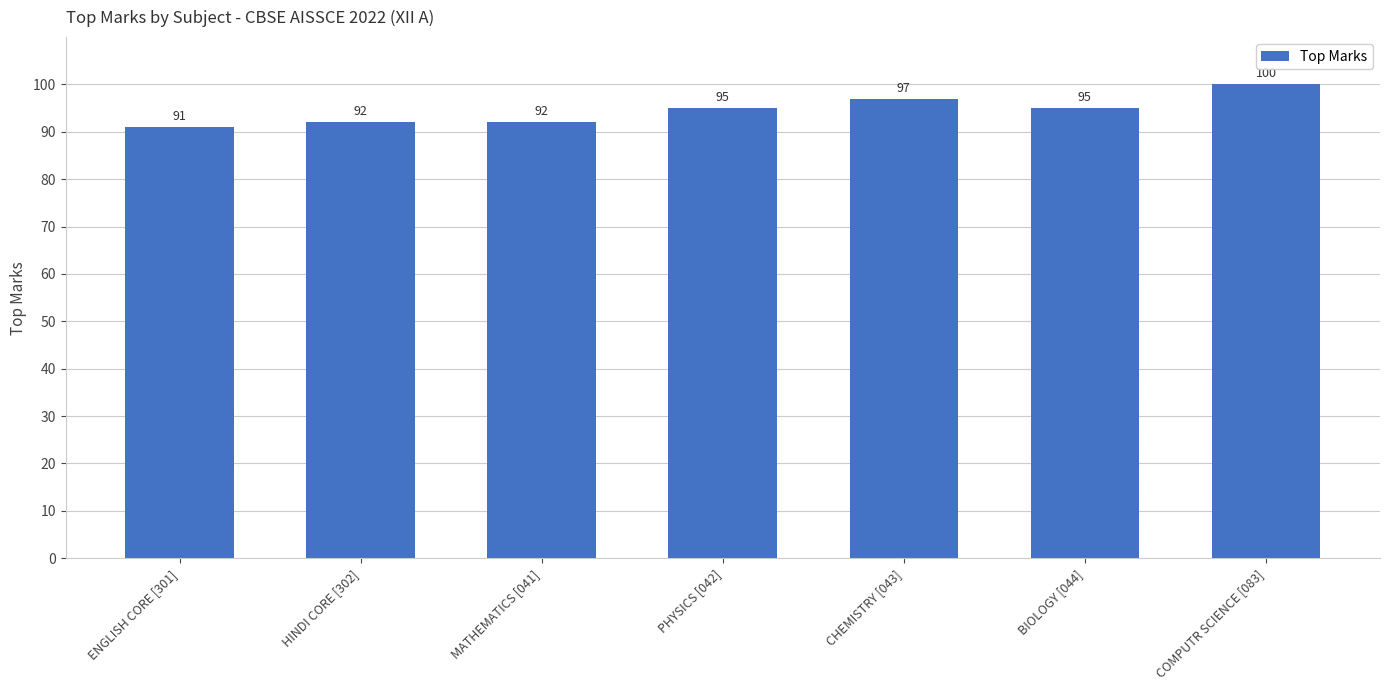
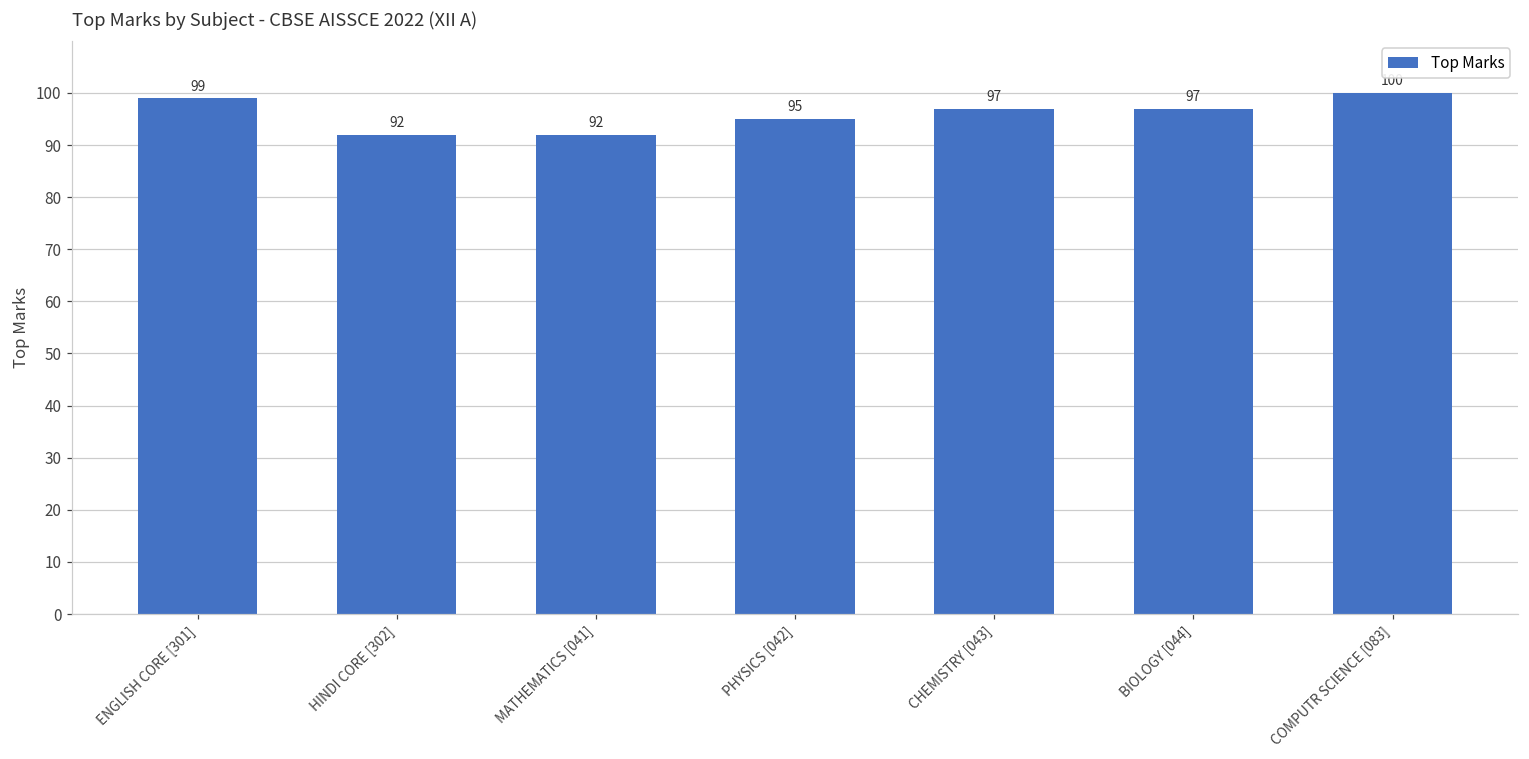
  {
-   "ENGLISH CORE [301]": 91,
+   "ENGLISH CORE [301]": 99,
    "HINDI CORE [302]": 92,
    "MATHEMATICS [041]": 92,
    "PHYSICS [042]": 95,
    "CHEMISTRY [043]": 97,
-   "BIOLOGY [044]": 95
+   "BIOLOGY [044]": 97
  }
